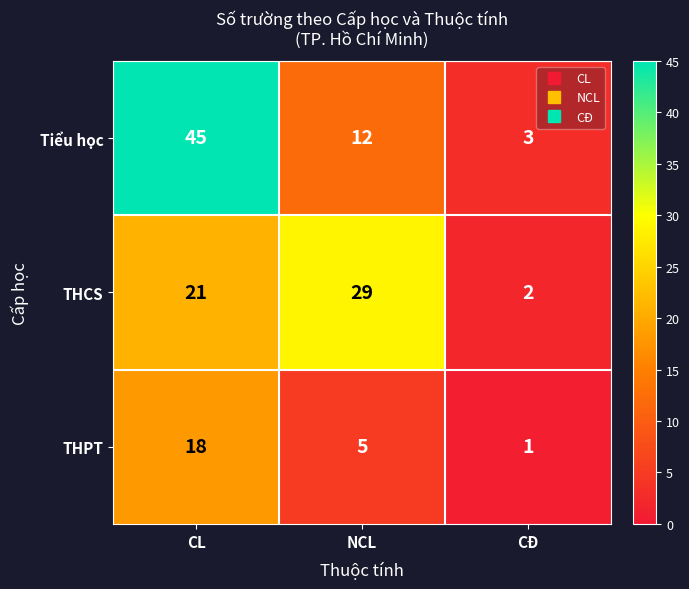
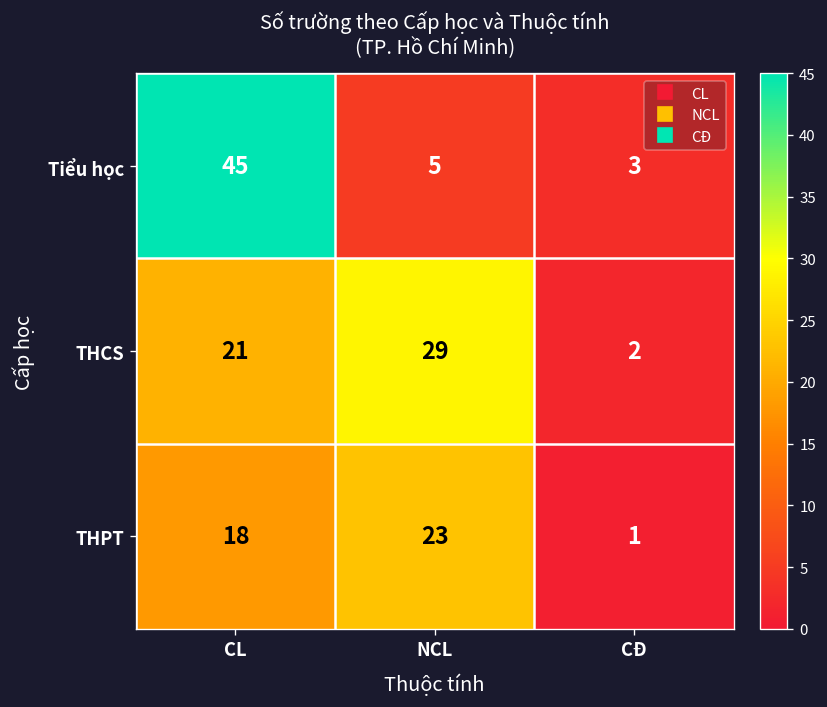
  {
    "Tiểu học": {
      "CL": 45,
-     "NCL": 12,
+     "NCL": 5,
      "CĐ": 3
    },
    "THCS": {
      "CL": 21,
      "NCL": 29,
      "CĐ": 2
    },
    "THPT": {
      "CL": 18,
-     "NCL": 5,
+     "NCL": 23,
      "CĐ": 1
    }
  }
